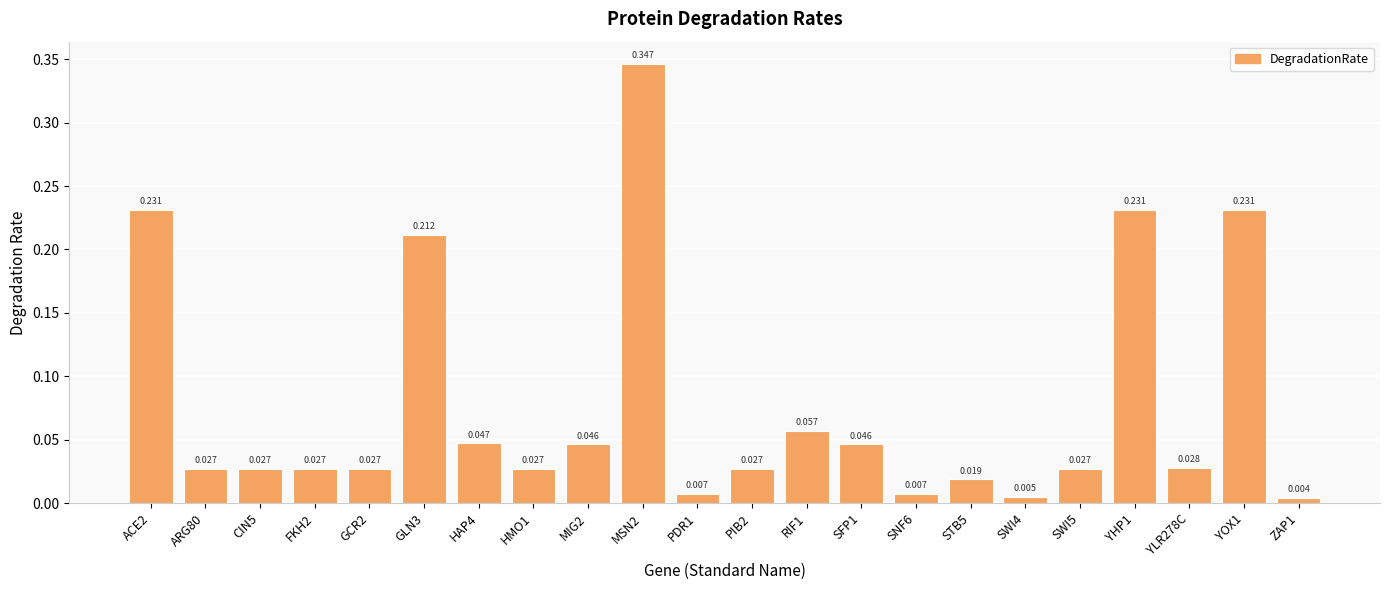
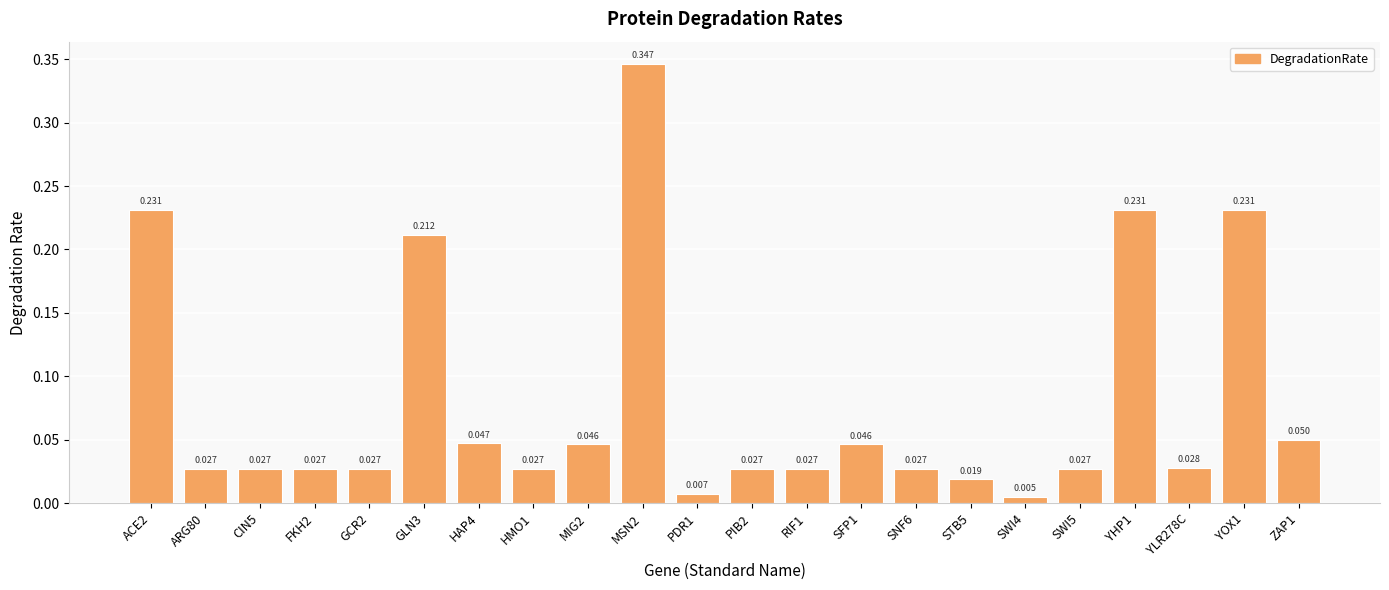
  {
    "ACE2": 0.231,
    "ARG80": 0.027,
    "CIN5": 0.027,
    "FKH2": 0.027,
    "GCR2": 0.027,
    "GLN3": 0.212,
    "HAP4": 0.047,
    "HMO1": 0.027,
    "MIG2": 0.046,
    "MSN2": 0.347,
    "PDR1": 0.007,
    "PIB2": 0.027,
-   "RIF1": 0.057,
+   "RIF1": 0.027,
    "SFP1": 0.046,
-   "SNF6": 0.007,
+   "SNF6": 0.027,
    "STB5": 0.019,
    "SWI4": 0.005,
    "SWI5": 0.027,
    "YHP1": 0.231,
    "YLR278C": 0.028,
    "YOX1": 0.231,
-   "ZAP1": 0.004
+   "ZAP1": 0.050
  }
